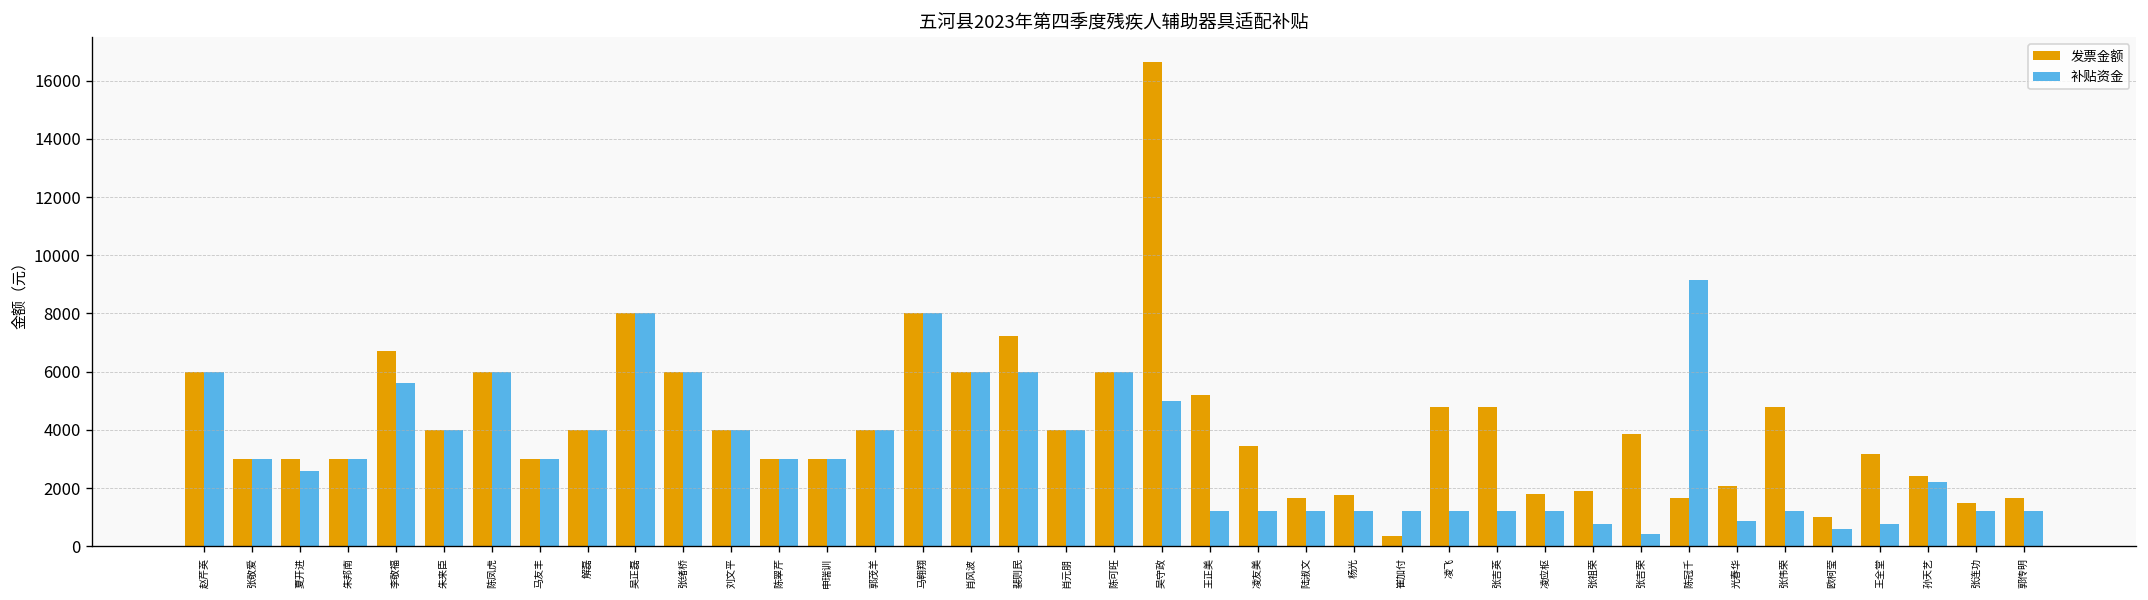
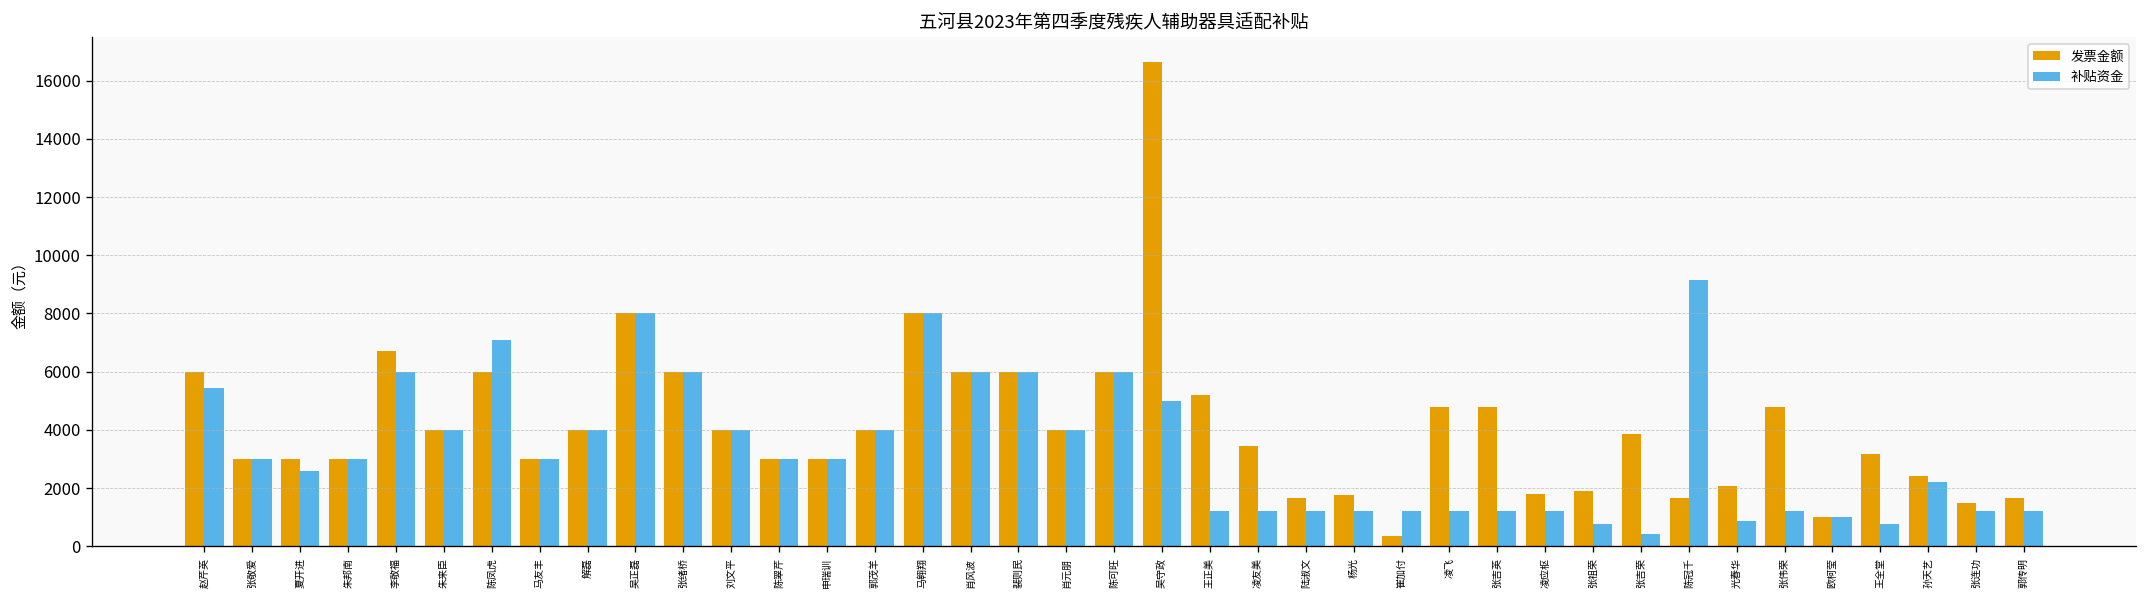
  {
    "发票金额": {
      "赵芹英": 6000,
      "张敬爱": 3000,
      "夏开进": 3000,
      "朱邦南": 3000,
      "李敬福": 6700,
      "朱来臣": 4000,
      "陈凤虎": 6000,
      "马友丰": 3000,
      "解磊": 4000,
      "吴正磊": 8000,
      "张绪桥": 6000,
      "刘文平": 4000,
      "陈翠芹": 3000,
      "申瑞训": 3000,
      "郭茂羊": 4000,
      "马翱翔": 8000,
      "肖风波": 6000,
-     "裴则民": 7200,
+     "裴则民": 6000,
      "肖元朋": 4000,
      "陈可旺": 6000,
      "吴守政": 16700,
      "王正美": 5200,
      "凌友美": 3500,
      "陆淑文": 1700,
      "杨光": 1800,
      "崔加付": 400,
      "凌飞": 4800,
      "张吉英": 4800,
      "凌应枢": 1800,
      "张祖荣": 1900,
      "张吉荣": 3900,
      "陈冠千": 1700,
      "光春华": 2100,
      "张伟荣": 4800,
      "欧柯莹": 1000,
      "王全堂": 3200,
      "孙天艺": 2400,
      "张连功": 1500,
      "郭传明": 1700
    },
    "补贴资金": {
-     "赵芹英": 6000,
+     "赵芹英": 5400,
      "张敬爱": 3000,
      "夏开进": 2600,
      "朱邦南": 3000,
-     "李敬福": 5600,
+     "李敬福": 6000,
      "朱来臣": 4000,
-     "陈凤虎": 6000,
+     "陈凤虎": 7100,
      "马友丰": 3000,
      "解磊": 4000,
      "吴正磊": 8000,
      "张绪桥": 6000,
      "刘文平": 4000,
      "陈翠芹": 3000,
      "申瑞训": 3000,
      "郭茂羊": 4000,
      "马翱翔": 8000,
      "肖风波": 6000,
      "裴则民": 6000,
      "肖元朋": 4000,
      "陈可旺": 6000,
      "吴守政": 5000,
      "王正美": 1200,
      "凌友美": 1200,
      "陆淑文": 1200,
      "杨光": 1200,
      "崔加付": 1200,
      "凌飞": 1200,
      "张吉英": 1200,
      "凌应枢": 1200,
      "张祖荣": 800,
      "张吉荣": 400,
      "陈冠千": 9200,
      "光春华": 900,
      "张伟荣": 1200,
-     "欧柯莹": 600,
+     "欧柯莹": 1000,
      "王全堂": 700,
      "孙天艺": 2200,
      "张连功": 1200,
      "郭传明": 1200
    }
  }
